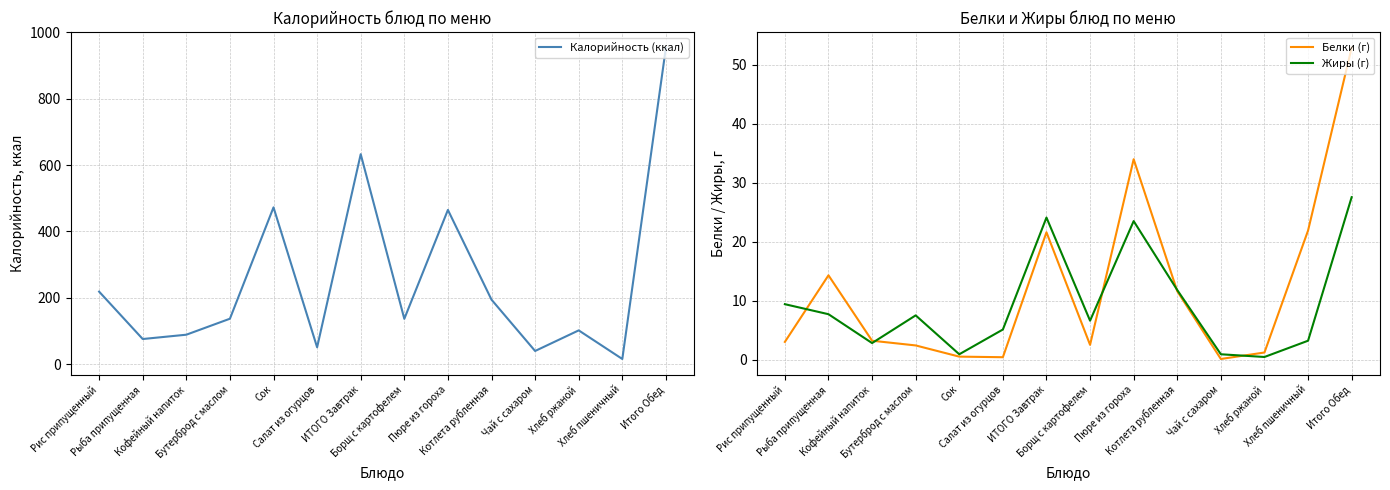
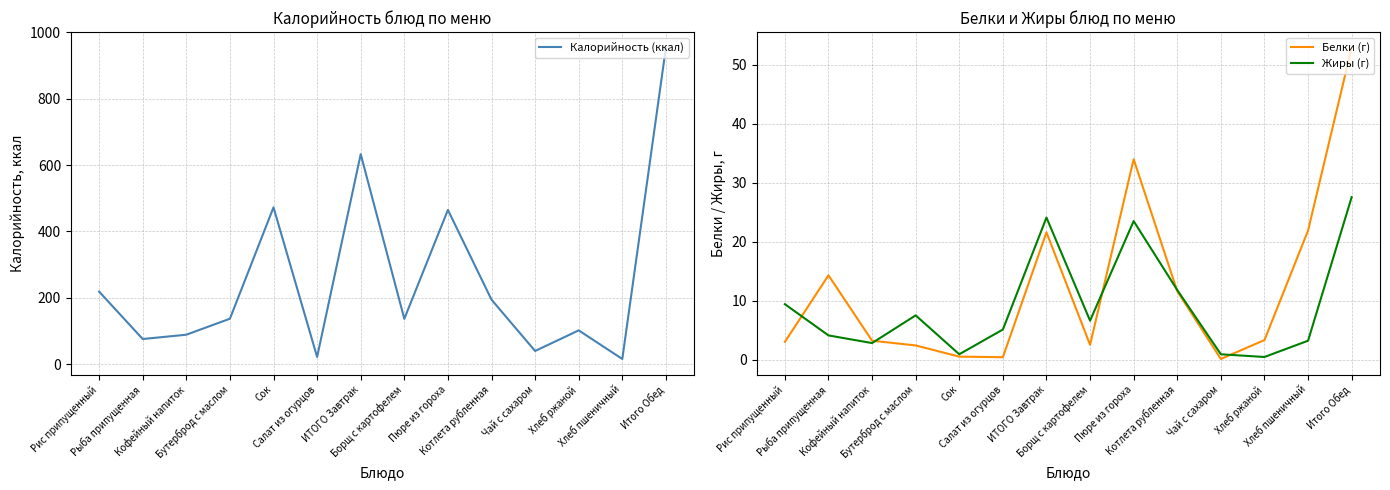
  {
    "Калорийность блюд по меню": {
      "Рис припущенный": 220,
      "Рыба припущенная": 80,
      "Кофейный напиток": 90,
      "Бутерброд с маслом": 140,
      "Сок": 470,
-     "Салат из огурцов": 50,
+     "Салат из огурцов": 20,
      "ИТОГО Завтрак": 630,
      "Борщ с картофелем": 140,
      "Пюре из гороха": 460,
      "Котлета рубленная": 190,
      "Чай с сахаром": 40,
      "Хлеб ржаной": 100,
      "Хлеб пшеничный": 20
    },
    "Белки и Жиры блюд по меню": {
      "Белки (г)": {
        "Рис припущенный": 3,
        "Рыба припущенная": 14,
        "Бутерброд с маслом": 2,
        "Салат из огурцов": 0,
        "ИТОГО Завтрак": 22,
        "Борщ с картофелем": 3,
        "Пюре из гороха": 34,
        "Чай с сахаром": 0,
-       "Хлеб ржаной": 1,
+       "Хлеб ржаной": 3,
        "Хлеб пшеничный": 22
      },
      "Жиры (г)": {
        "Рис припущенный": 9,
-       "Рыба припущенная": 8,
+       "Рыба припущенная": 4,
        "Бутерброд с маслом": 8,
        "Салат из огурцов": 5,
        "ИТОГО Завтрак": 24,
        "Борщ с картофелем": 7,
        "Пюре из гороха": 24,
        "Чай с сахаром": 1,
        "Хлеб ржаной": 0,
        "Хлеб пшеничный": 3,
        "Итого Обед": 28
      }
    }
  }
